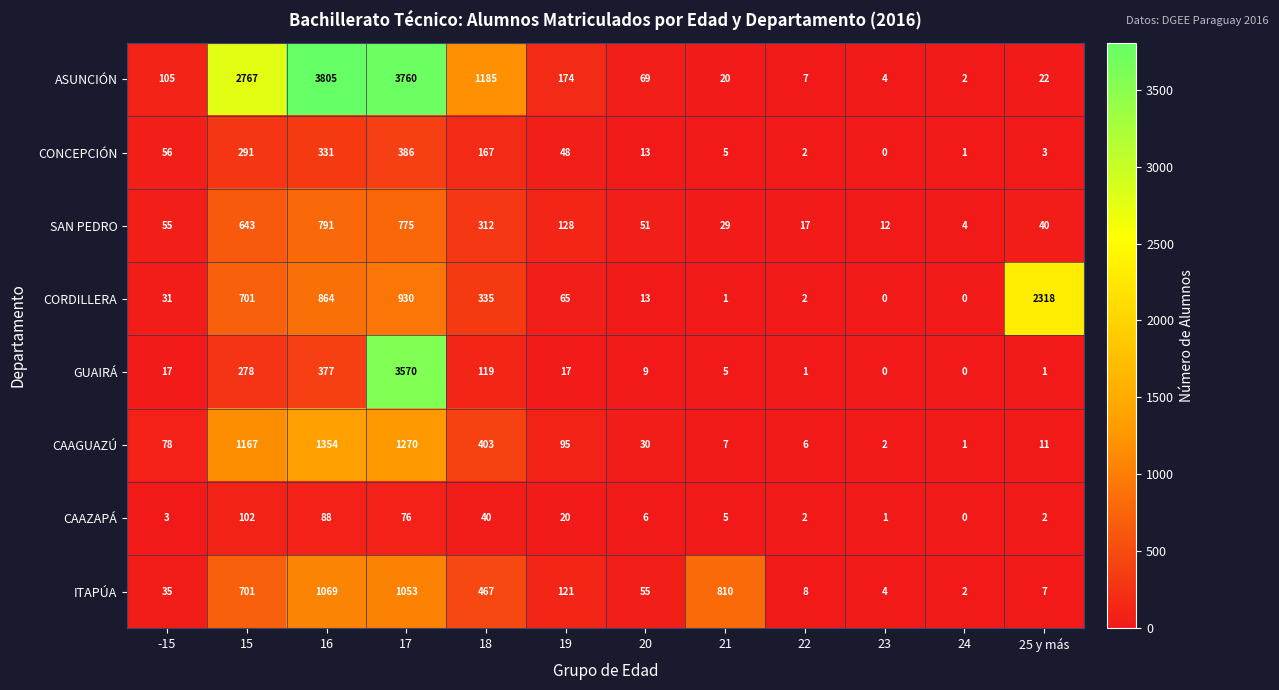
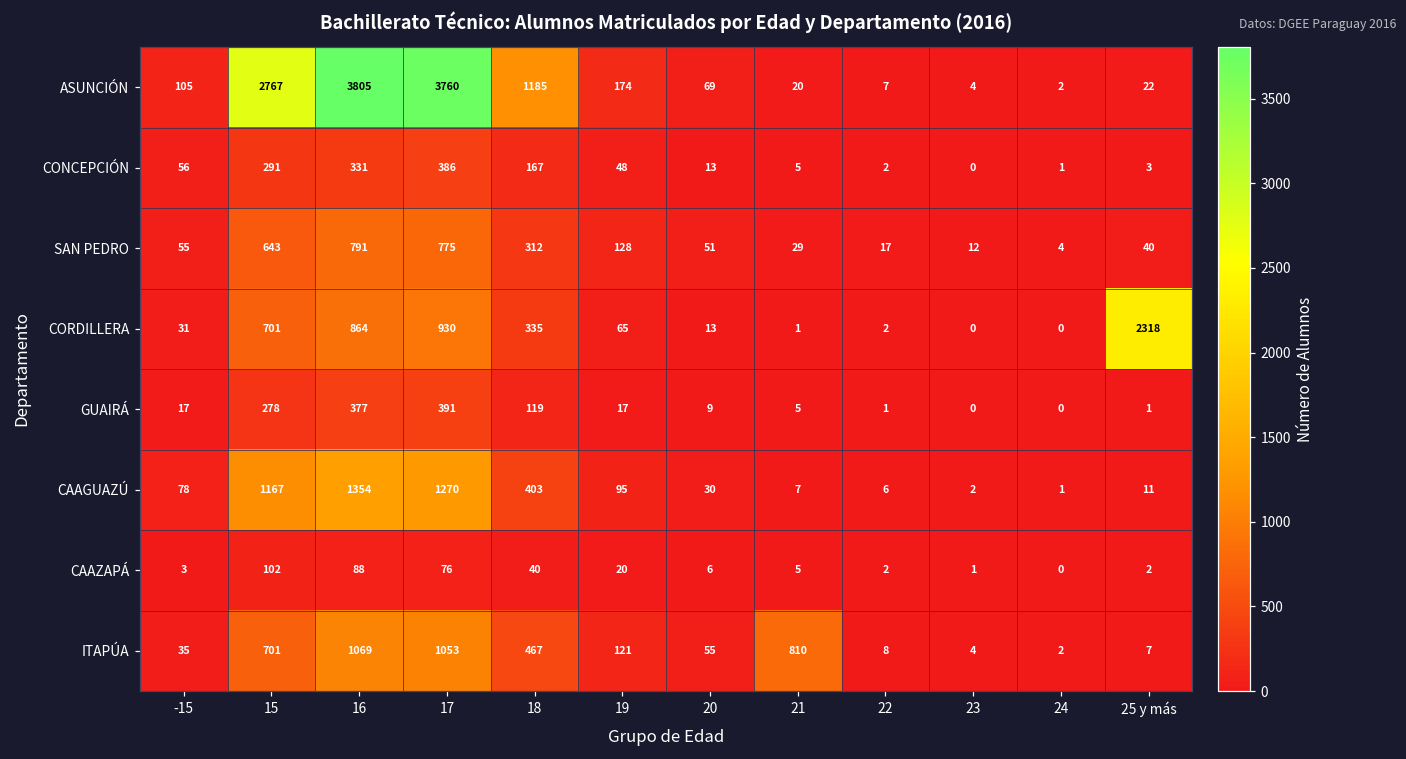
  {
    "ASUNCIÓN": {
      "-15": 105,
      "15": 2767,
      "16": 3805,
      "17": 3760,
      "18": 1185,
      "19": 174,
      "20": 69,
      "21": 20,
      "22": 7,
      "23": 4,
      "24": 2,
      "25 y más": 22
    },
    "CONCEPCIÓN": {
      "-15": 56,
      "15": 291,
      "16": 331,
      "17": 386,
      "18": 167,
      "19": 48,
      "20": 13,
      "21": 5,
      "22": 2,
      "23": 0,
      "24": 1,
      "25 y más": 3
    },
    "SAN PEDRO": {
      "-15": 55,
      "15": 643,
      "16": 791,
      "17": 775,
      "18": 312,
      "19": 128,
      "20": 51,
      "21": 29,
      "22": 17,
      "23": 12,
      "24": 4,
      "25 y más": 40
    },
    "CORDILLERA": {
      "-15": 31,
      "15": 701,
      "16": 864,
      "17": 930,
      "18": 335,
      "19": 65,
      "20": 13,
      "21": 1,
      "22": 2,
      "23": 0,
      "24": 0,
      "25 y más": 2318
    },
    "GUAIRÁ": {
      "-15": 17,
      "15": 278,
      "16": 377,
-     "17": 3570,
+     "17": 391,
      "18": 119,
      "19": 17,
      "20": 9,
      "21": 5,
      "22": 1,
      "23": 0,
      "24": 0,
      "25 y más": 1
    },
    "CAAGUAZÚ": {
      "-15": 78,
      "15": 1167,
      "16": 1354,
      "17": 1270,
      "18": 403,
      "19": 95,
      "20": 30,
      "21": 7,
      "22": 6,
      "23": 2,
      "24": 1,
      "25 y más": 11
    },
    "CAAZAPÁ": {
      "-15": 3,
      "15": 102,
      "16": 88,
      "17": 76,
      "18": 40,
      "19": 20,
      "20": 6,
      "21": 5,
      "22": 2,
      "23": 1,
      "24": 0,
      "25 y más": 2
    },
    "ITAPÚA": {
      "-15": 35,
      "15": 701,
      "16": 1069,
      "17": 1053,
      "18": 467,
      "19": 121,
      "20": 55,
      "21": 810,
      "22": 8,
      "23": 4,
      "24": 2,
      "25 y más": 7
    }
  }
